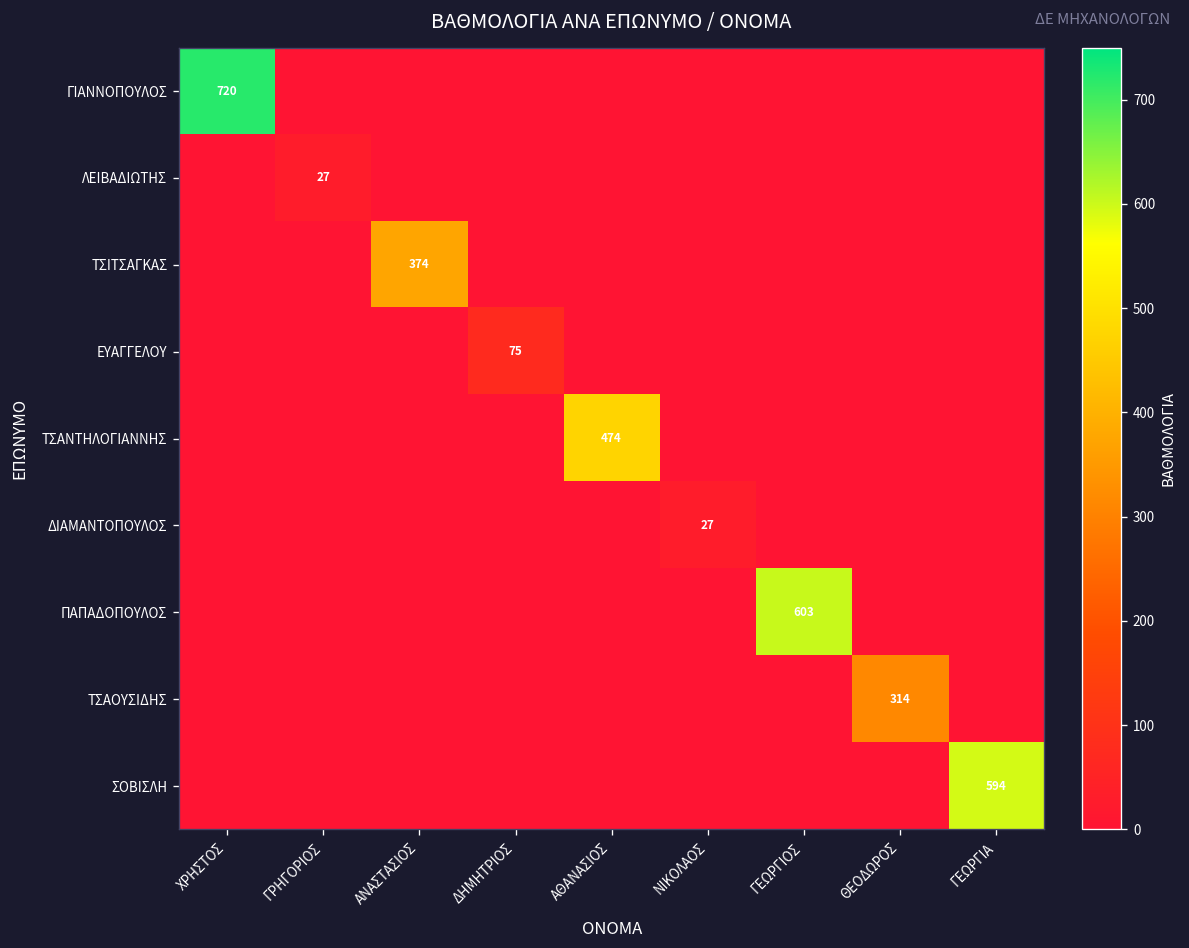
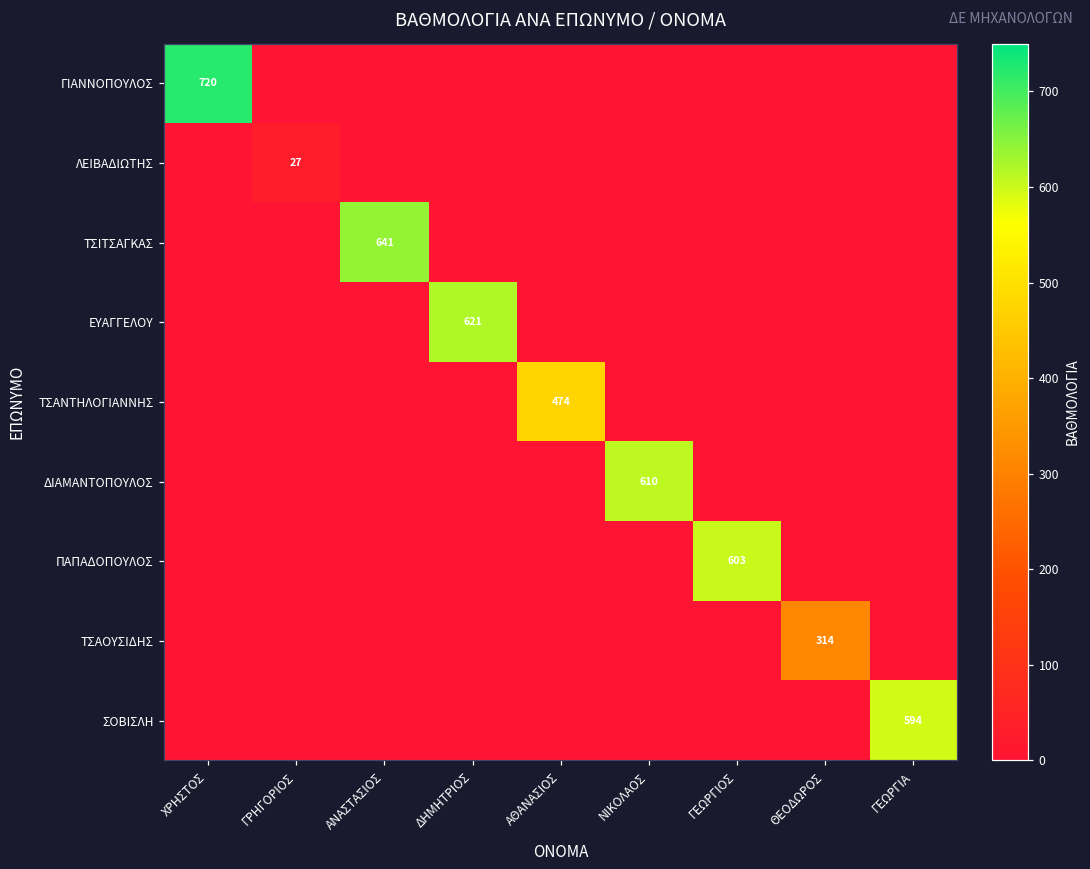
  {
    "ΓΙΑΝΝΟΠΟΥΛΟΣ": {
      "ΧΡΗΣΤΟΣ": 720
    },
    "ΛΕΙΒΑΔΙΩΤΗΣ": {
      "ΓΡΗΓΟΡΙΟΣ": 27
    },
    "ΤΣΙΤΣΑΓΚΑΣ": {
-     "ΑΝΑΣΤΑΣΙΟΣ": 374
+     "ΑΝΑΣΤΑΣΙΟΣ": 641
    },
    "ΕΥΑΓΓΕΛΟΥ": {
-     "ΔΗΜΗΤΡΙΟΣ": 75
+     "ΔΗΜΗΤΡΙΟΣ": 621
    },
    "ΤΣΑΝΤΗΛΟΓΙΑΝΝΗΣ": {
      "ΑΘΑΝΑΣΙΟΣ": 474
    },
    "ΔΙΑΜΑΝΤΟΠΟΥΛΟΣ": {
-     "ΝΙΚΟΛΑΟΣ": 27
+     "ΝΙΚΟΛΑΟΣ": 610
    },
    "ΠΑΠΑΔΟΠΟΥΛΟΣ": {
      "ΓΕΩΡΓΙΟΣ": 603
    },
    "ΤΣΑΟΥΣΙΔΗΣ": {
      "ΘΕΟΔΩΡΟΣ": 314
    },
    "ΣΟΒΙΣΛΗ": {
      "ΓΕΩΡΓΙΑ": 594
    }
  }
